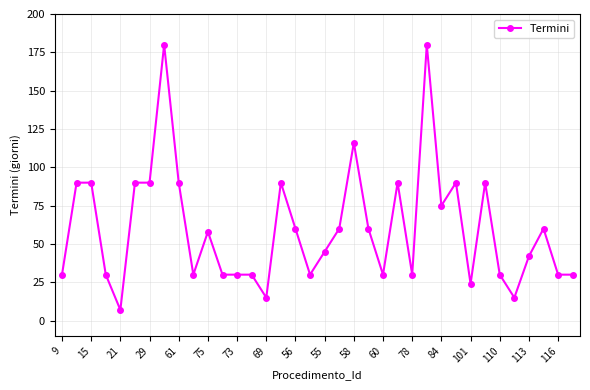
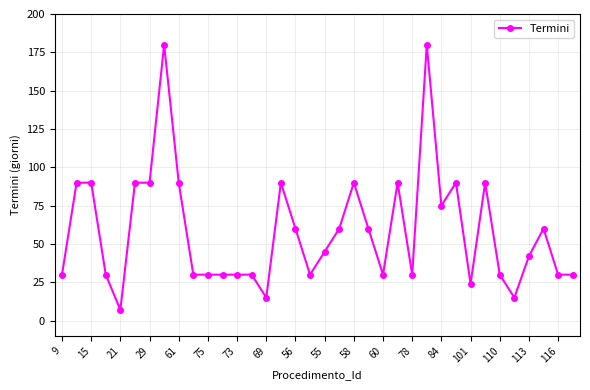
  {
    "61": 90,
-   "75": 58,
+   "75": 30,
    "73": 30,
    "69": 15,
    "56": 60,
    "55": 45,
-   "58": 116,
+   "58": 90,
    "60": 30,
    "78": 30,
    "84": 75,
    "101": 24,
    "110": 30,
    "113": 42,
    "116": 30
  }
